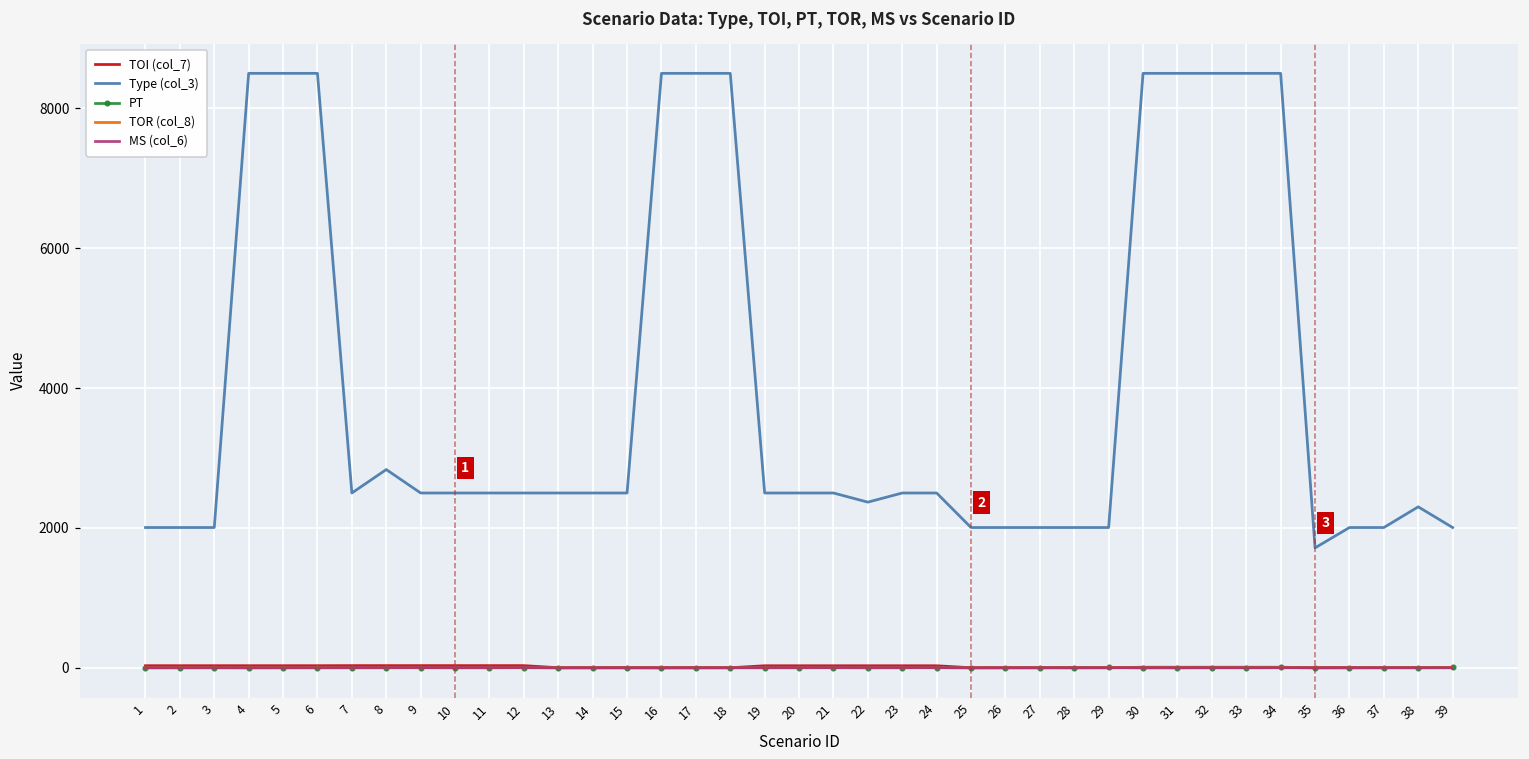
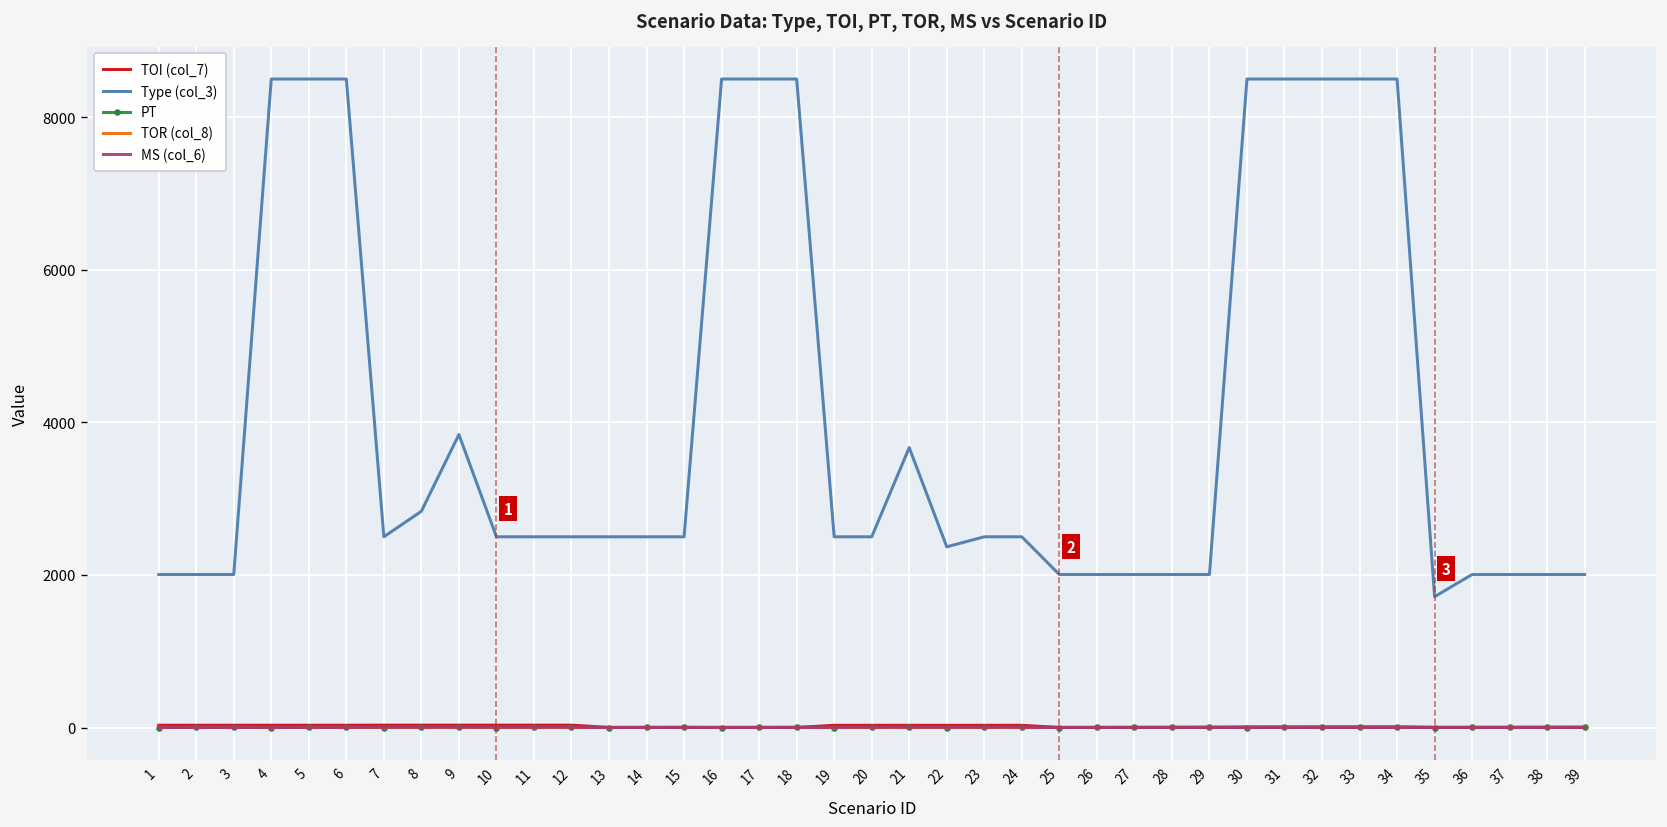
  {
    "Type (col_3)": {
      "1": 2000,
      "2": 2000,
      "3": 2000,
      "4": 8500,
      "5": 8500,
      "6": 8500,
      "7": 2500,
      "8": 2800,
-     "9": 2500,
+     "9": 3800,
      "11": 2500,
      "12": 2500,
      "13": 2500,
      "14": 2500,
      "15": 2500,
      "16": 8500,
      "17": 8500,
      "18": 8500,
      "19": 2500,
      "20": 2500,
-     "21": 2500,
+     "21": 3700,
      "22": 2400,
      "23": 2500,
      "24": 2500,
      "26": 2000,
      "27": 2000,
      "28": 2000,
      "29": 2000,
      "30": 8500,
      "31": 8500,
      "32": 8500,
      "33": 8500,
      "34": 8500,
      "36": 2000,
      "37": 2000,
-     "38": 2300,
+     "38": 2000,
      "39": 2000
    }
  }
